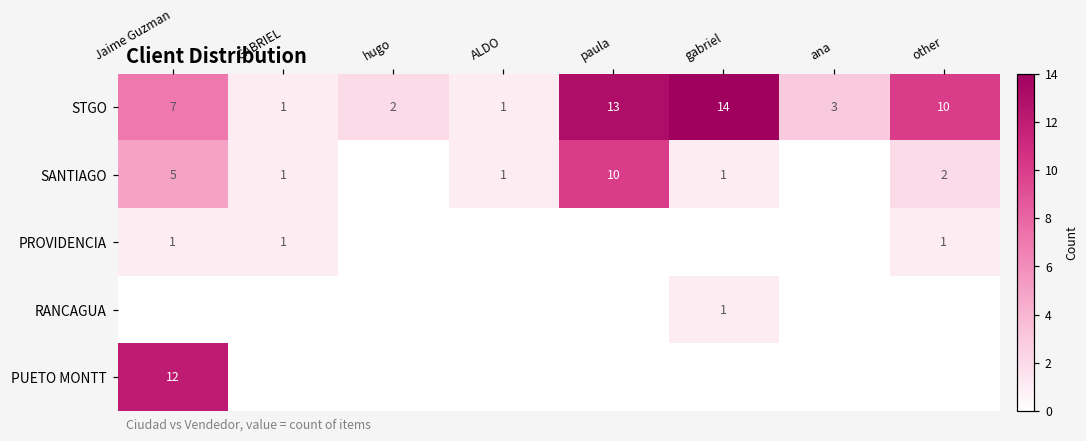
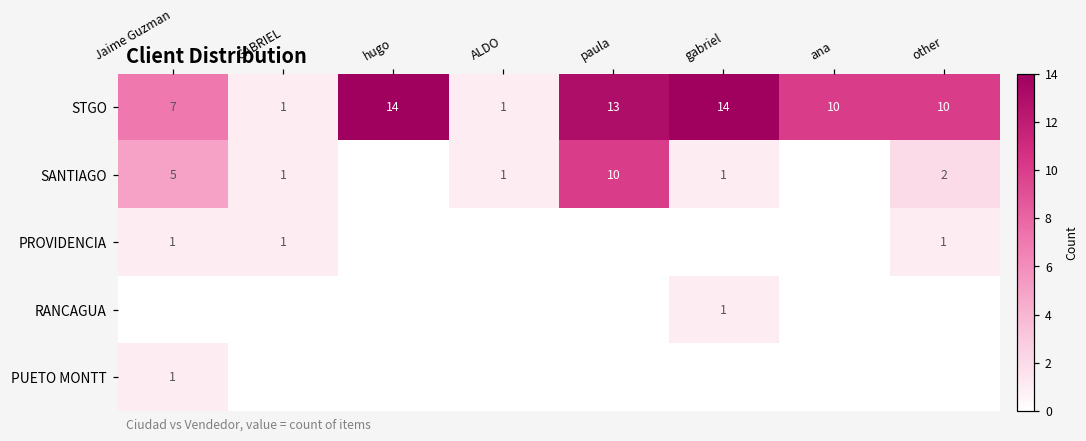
  {
    "STGO": {
      "Jaime Guzman": 7,
      "GABRIEL": 1,
-     "hugo": 2,
+     "hugo": 14,
      "ALDO": 1,
      "paula": 13,
      "gabriel": 14,
-     "ana": 3,
+     "ana": 10,
      "other": 10
    },
    "SANTIAGO": {
      "Jaime Guzman": 5,
      "GABRIEL": 1,
      "ALDO": 1,
      "paula": 10,
      "gabriel": 1,
      "other": 2
    },
    "PROVIDENCIA": {
      "Jaime Guzman": 1,
      "GABRIEL": 1,
      "other": 1
    },
    "RANCAGUA": {
      "gabriel": 1
    },
    "PUETO MONTT": {
-     "Jaime Guzman": 12
+     "Jaime Guzman": 1
    }
  }
